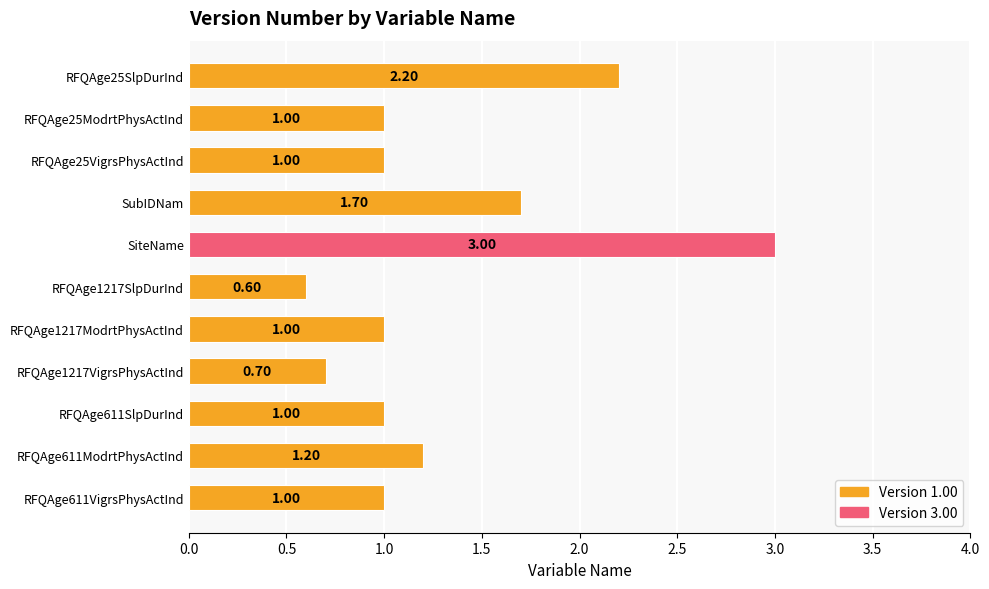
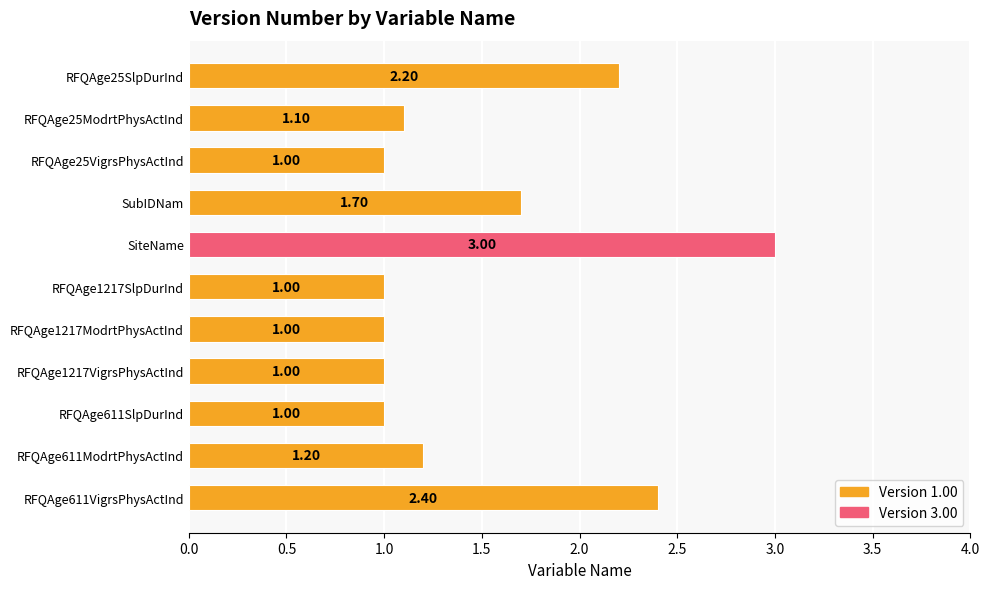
  {
    "RFQAge25SlpDurInd": 2.20,
-   "RFQAge25ModrtPhysActInd": 1.00,
+   "RFQAge25ModrtPhysActInd": 1.10,
    "RFQAge25VigrsPhysActInd": 1.00,
    "SubIDNam": 1.70,
    "SiteName": 3.00,
-   "RFQAge1217SlpDurInd": 0.60,
+   "RFQAge1217SlpDurInd": 1.00,
    "RFQAge1217ModrtPhysActInd": 1.00,
-   "RFQAge1217VigrsPhysActInd": 0.70,
+   "RFQAge1217VigrsPhysActInd": 1.00,
    "RFQAge611SlpDurInd": 1.00,
    "RFQAge611ModrtPhysActInd": 1.20,
-   "RFQAge611VigrsPhysActInd": 1.00
+   "RFQAge611VigrsPhysActInd": 2.40
  }
